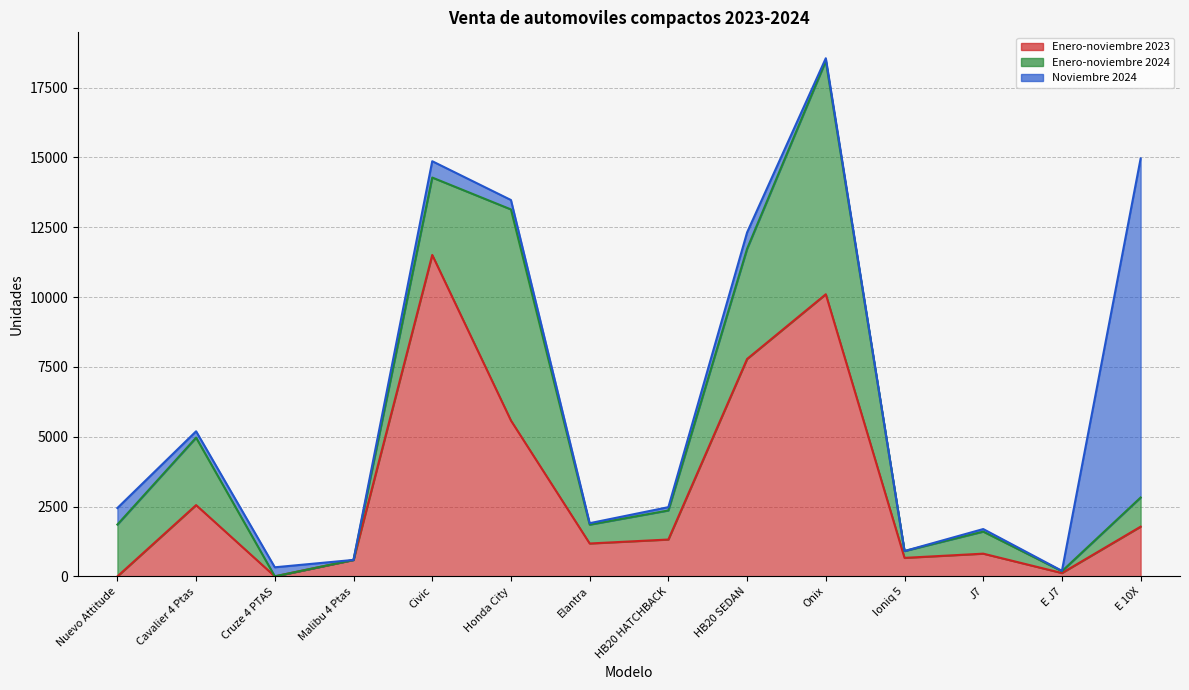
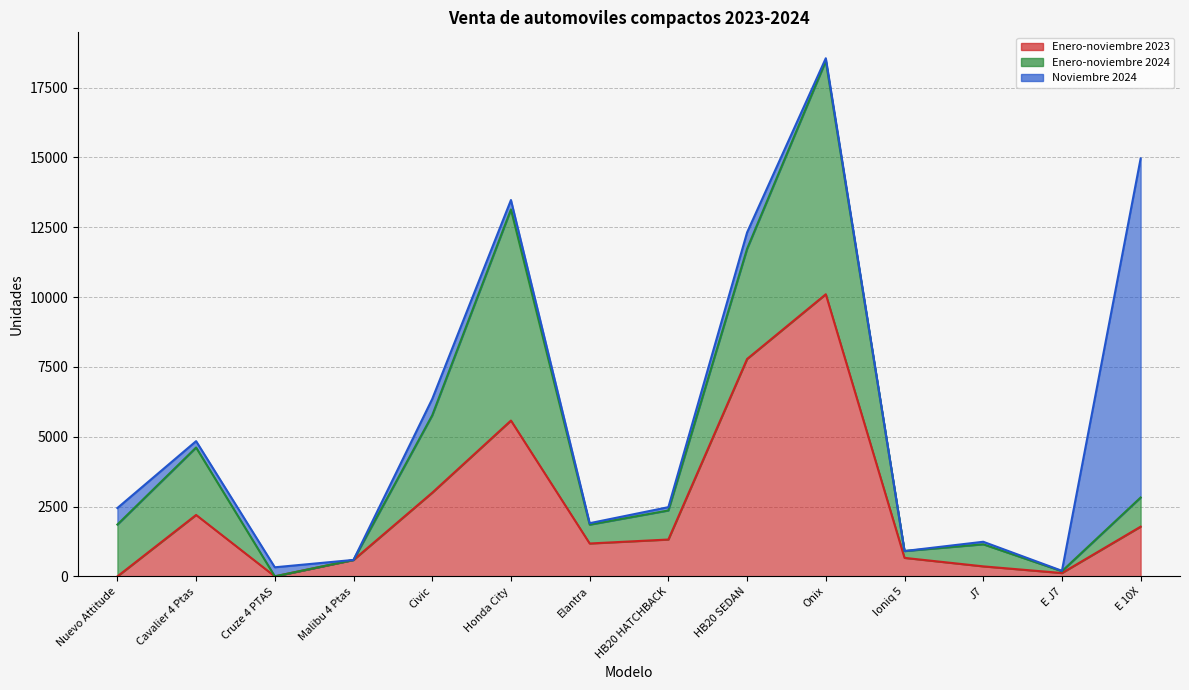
  {
    "Enero-noviembre 2023": {
      "Nuevo Attitude": 0,
-     "Cavalier 4 Ptas": 2600,
-     "Civic": 11500,
+     "Cavalier 4 Ptas": 2200,
+     "Civic": 3000,
      "Honda City": 5600,
      "Elantra": 1200,
      "HB20 HATCHBACK": 1300,
      "HB20 SEDAN": 7800,
      "Onix": 10100,
      "Ioniq 5": 700,
-     "J7": 800,
+     "J7": 400,
      "E 10X": 1800
    },
    "Enero-noviembre 2024": {
      "Nuevo Attitude": 1900,
      "Cavalier 4 Ptas": 2400,
      "Civic": 2800,
      "Honda City": 7600,
      "HB20 HATCHBACK": 1000,
      "HB20 SEDAN": 3900,
      "Onix": 8400,
      "E 10X": 1000
    },
    "Noviembre 2024": {
      "Nuevo Attitude": 600,
      "Cavalier 4 Ptas": 200,
      "Cruze 4 PTAS": 300,
      "Civic": 600,
      "Honda City": 300,
      "HB20 HATCHBACK": 100,
      "HB20 SEDAN": 600,
      "Onix": 100,
      "E 10X": 12100
    }
  }
